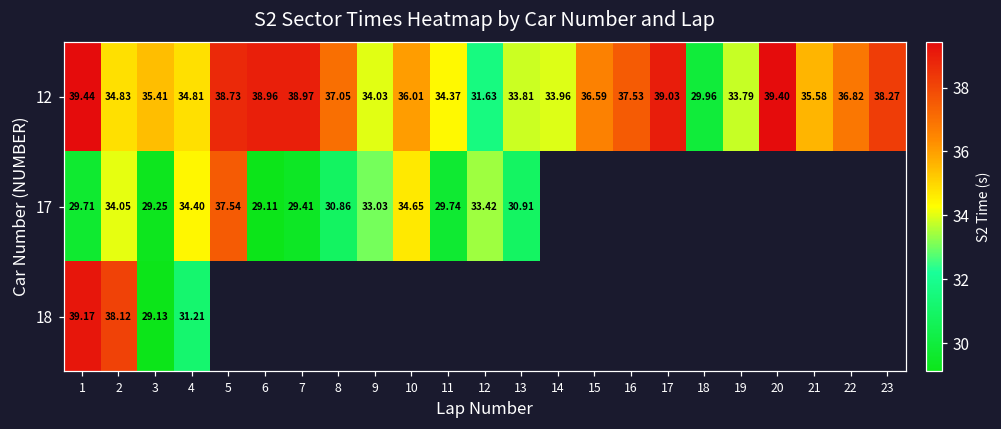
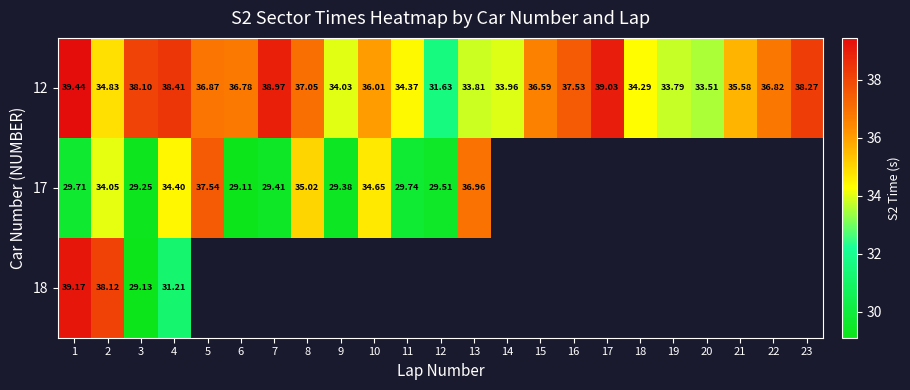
  {
    "12": {
      "1": 39.44,
      "2": 34.83,
-     "3": 35.41,
-     "4": 34.81,
-     "5": 38.73,
-     "6": 38.96,
+     "3": 38.10,
+     "4": 38.41,
+     "5": 36.87,
+     "6": 36.78,
      "7": 38.97,
      "8": 37.05,
      "9": 34.03,
      "10": 36.01,
      "11": 34.37,
      "12": 31.63,
      "13": 33.81,
      "14": 33.96,
      "15": 36.59,
      "16": 37.53,
      "17": 39.03,
-     "18": 29.96,
+     "18": 34.29,
      "19": 33.79,
-     "20": 39.40,
+     "20": 33.51,
      "21": 35.58,
      "22": 36.82,
      "23": 38.27
    },
    "17": {
      "1": 29.71,
      "2": 34.05,
      "3": 29.25,
      "4": 34.40,
      "5": 37.54,
      "6": 29.11,
      "7": 29.41,
-     "8": 30.86,
-     "9": 33.03,
+     "8": 35.02,
+     "9": 29.38,
      "10": 34.65,
      "11": 29.74,
-     "12": 33.42,
-     "13": 30.91
+     "12": 29.51,
+     "13": 36.96
    },
    "18": {
      "1": 39.17,
      "2": 38.12,
      "3": 29.13,
      "4": 31.21
    }
  }
